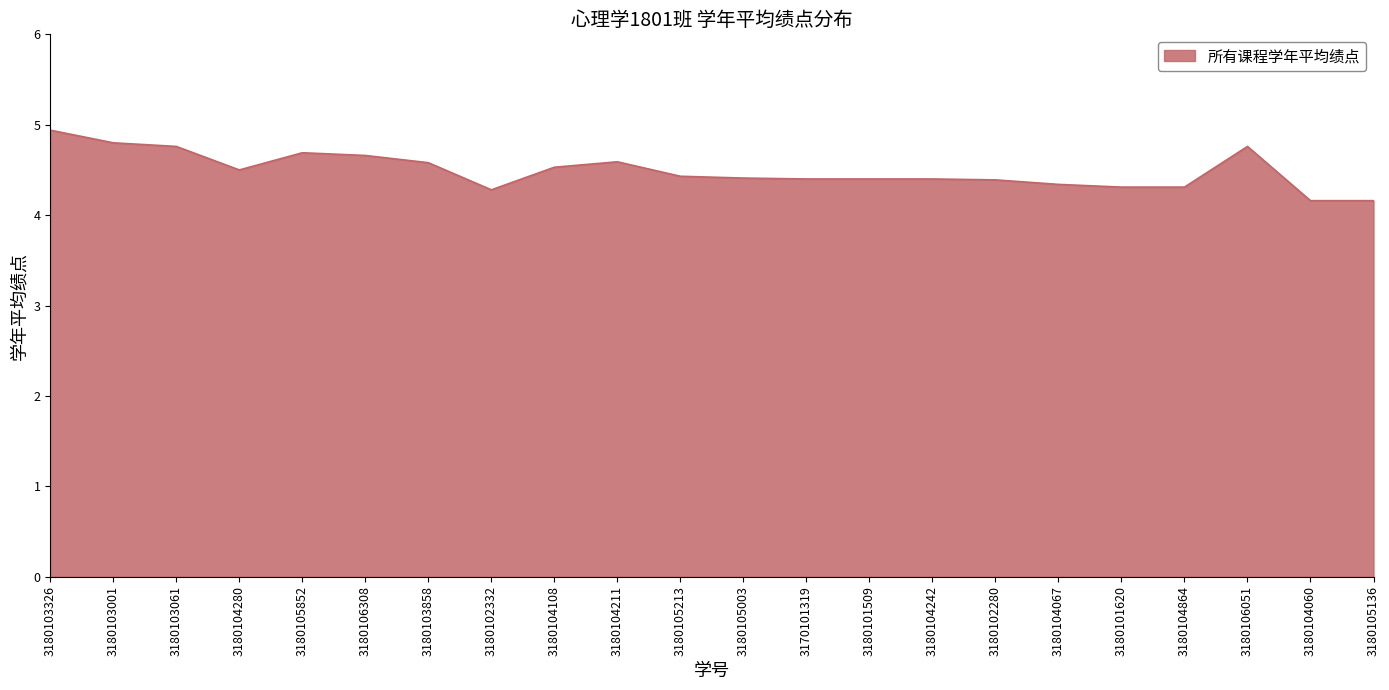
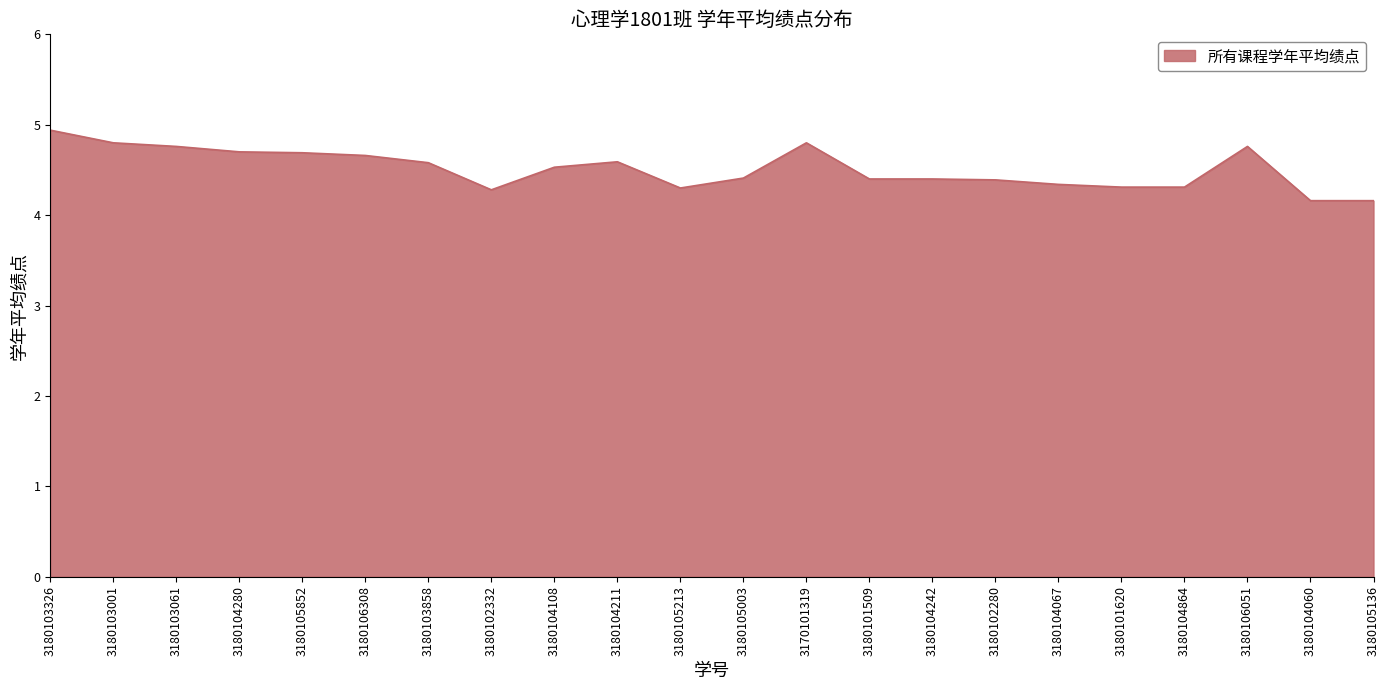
  {
    "3180103326": 4.9,
    "3180103001": 4.8,
    "3180103061": 4.8,
-   "3180104280": 4.5,
+   "3180104280": 4.7,
    "3180105852": 4.7,
    "3180106308": 4.7,
    "3180103858": 4.6,
    "3180102332": 4.3,
    "3180104108": 4.5,
    "3180104211": 4.6,
-   "3180105213": 4.4,
+   "3180105213": 4.3,
    "3180105003": 4.4,
-   "3170101319": 4.4,
+   "3170101319": 4.8,
    "3180101509": 4.4,
    "3180104242": 4.4,
    "3180102280": 4.4,
    "3180104067": 4.3,
    "3180101620": 4.3,
    "3180104864": 4.3,
    "3180106051": 4.8,
    "3180104060": 4.2,
    "3180105136": 4.2
  }
